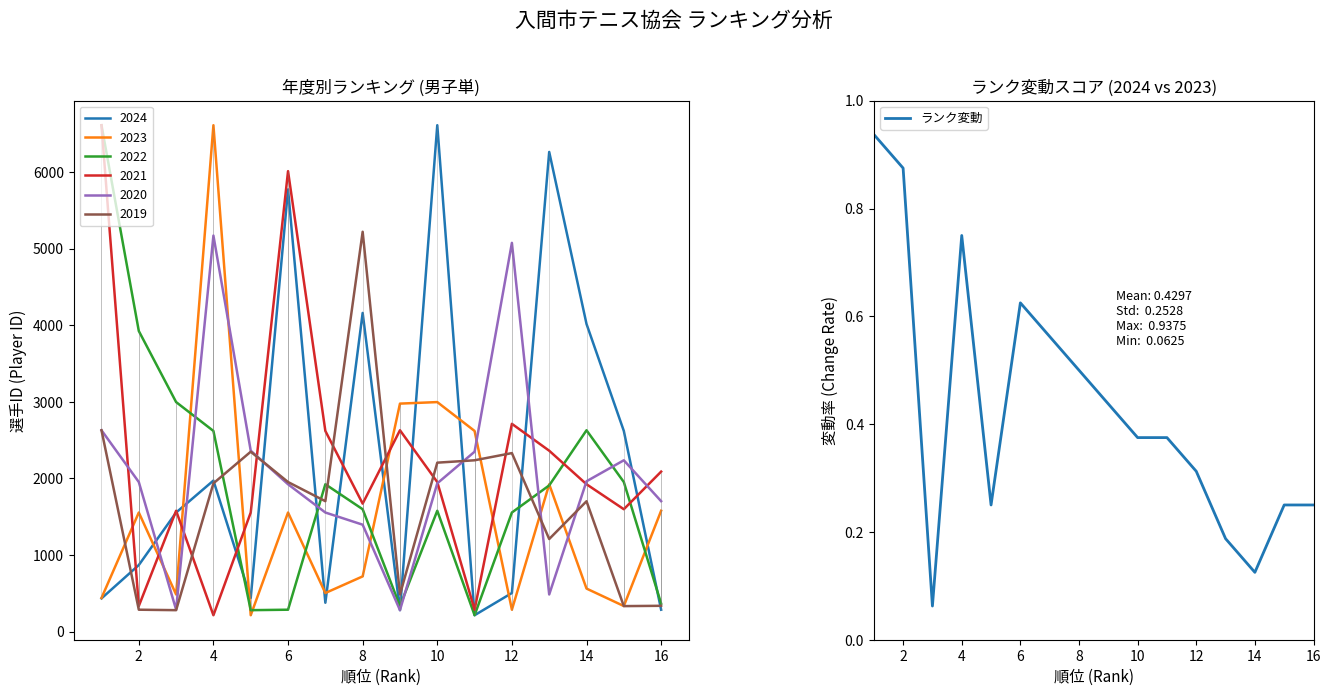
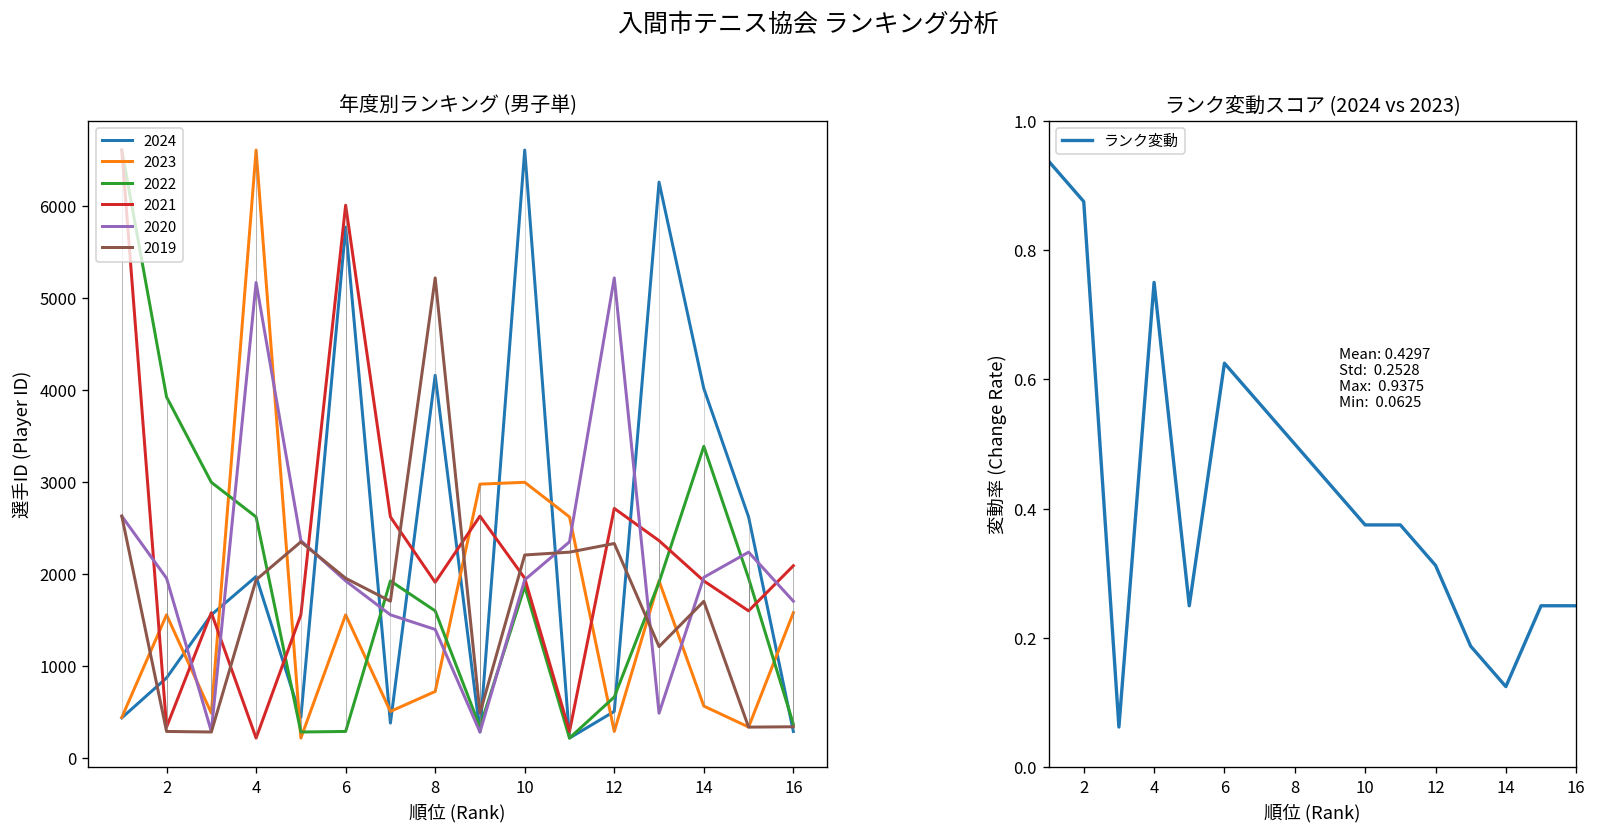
  {
    "年度別ランキング (男子単)": {
      "2022": {
-       "10": 1600,
-       "12": 1600,
-       "14": 2600
+       "10": 1900,
+       "12": 700,
+       "14": 3400
      },
      "2021": {
-       "8": 1700
+       "8": 1900
      },
      "2020": {
-       "12": 5100
+       "12": 5200
      }
    },
    "ランク変動スコア (2024 vs 2023)": {
      "2": 0.88,
      "4": 0.75,
      "6": 0.63,
      "8": 0.50,
      "10": 0.38,
      "12": 0.31,
      "14": 0.13,
      "16": 0.25
    }
  }
